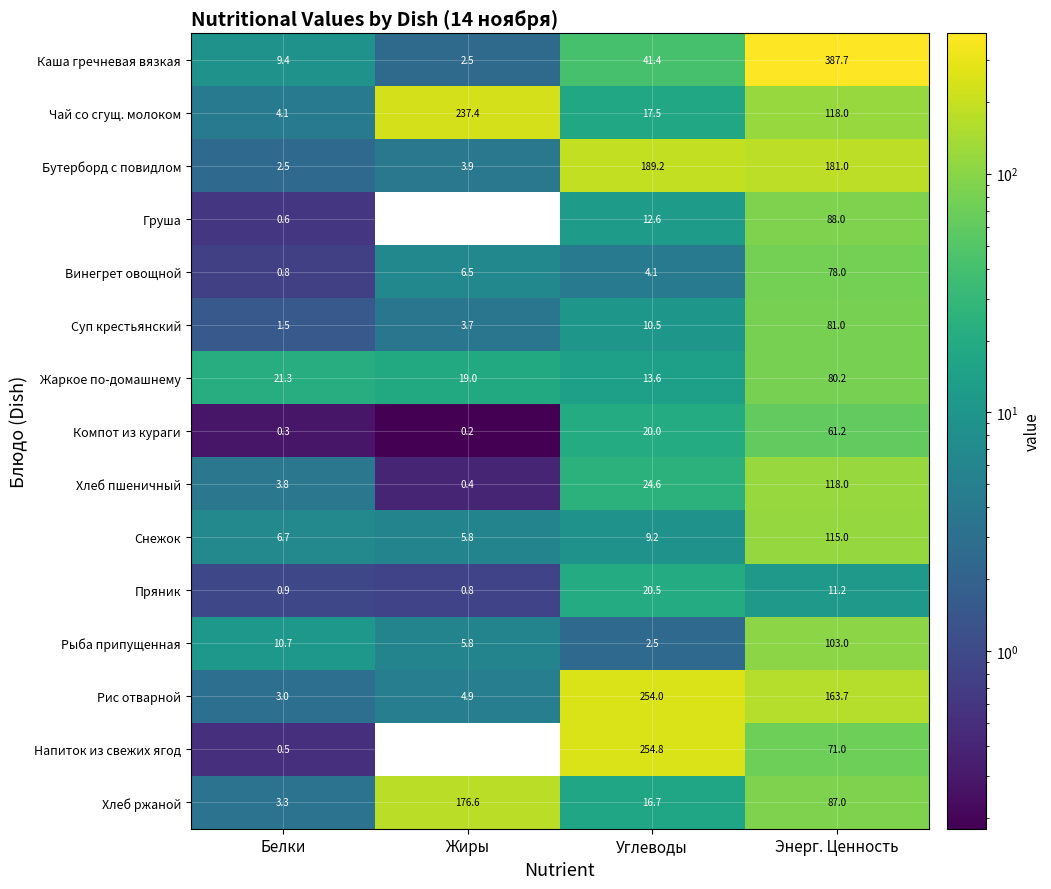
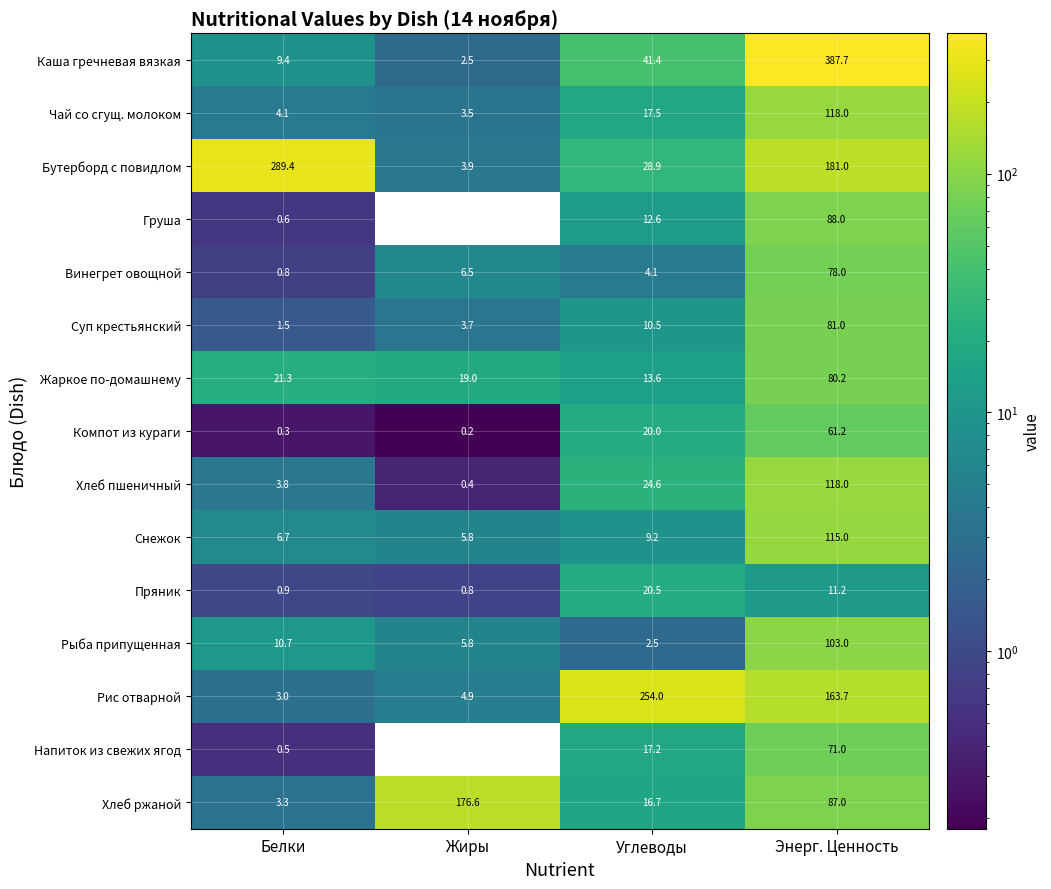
  {
    "Каша гречневая вязкая": {
      "Белки": 9.4,
      "Жиры": 2.5,
      "Углеводы": 41.4,
      "Энерг. Ценность": 387.7
    },
    "Чай со сгущ. молоком": {
      "Белки": 4.1,
-     "Жиры": 237.4,
+     "Жиры": 3.5,
      "Углеводы": 17.5,
      "Энерг. Ценность": 118.0
    },
    "Бутерборд с повидлом": {
-     "Белки": 2.5,
+     "Белки": 289.4,
      "Жиры": 3.9,
-     "Углеводы": 189.2,
+     "Углеводы": 28.9,
      "Энерг. Ценность": 181.0
    },
    "Груша": {
      "Белки": 0.6,
      "Углеводы": 12.6,
      "Энерг. Ценность": 88.0
    },
    "Винегрет овощной": {
      "Белки": 0.8,
      "Жиры": 6.5,
      "Углеводы": 4.1,
      "Энерг. Ценность": 78.0
    },
    "Суп крестьянский": {
      "Белки": 1.5,
      "Жиры": 3.7,
      "Углеводы": 10.5,
      "Энерг. Ценность": 81.0
    },
    "Жаркое по-домашнему": {
      "Белки": 21.3,
      "Жиры": 19.0,
      "Углеводы": 13.6,
      "Энерг. Ценность": 80.2
    },
    "Компот из кураги": {
      "Белки": 0.3,
      "Жиры": 0.2,
      "Углеводы": 20.0,
      "Энерг. Ценность": 61.2
    },
    "Хлеб пшеничный": {
      "Белки": 3.8,
      "Жиры": 0.4,
      "Углеводы": 24.6,
      "Энерг. Ценность": 118.0
    },
    "Снежок": {
      "Белки": 6.7,
      "Жиры": 5.8,
      "Углеводы": 9.2,
      "Энерг. Ценность": 115.0
    },
    "Пряник": {
      "Белки": 0.9,
      "Жиры": 0.8,
      "Углеводы": 20.5,
      "Энерг. Ценность": 11.2
    },
    "Рыба припущенная": {
      "Белки": 10.7,
      "Жиры": 5.8,
      "Углеводы": 2.5,
      "Энерг. Ценность": 103.0
    },
    "Рис отварной": {
      "Белки": 3.0,
      "Жиры": 4.9,
      "Углеводы": 254.0,
      "Энерг. Ценность": 163.7
    },
    "Напиток из свежих ягод": {
      "Белки": 0.5,
-     "Углеводы": 254.8,
+     "Углеводы": 17.2,
      "Энерг. Ценность": 71.0
    },
    "Хлеб ржаной": {
      "Белки": 3.3,
      "Жиры": 176.6,
      "Углеводы": 16.7,
      "Энерг. Ценность": 87.0
    }
  }
